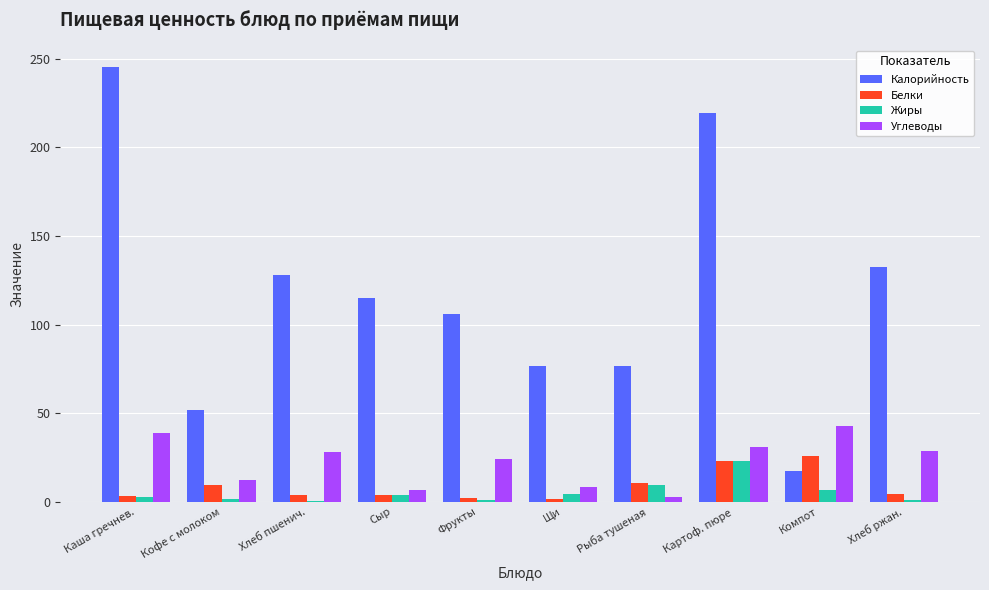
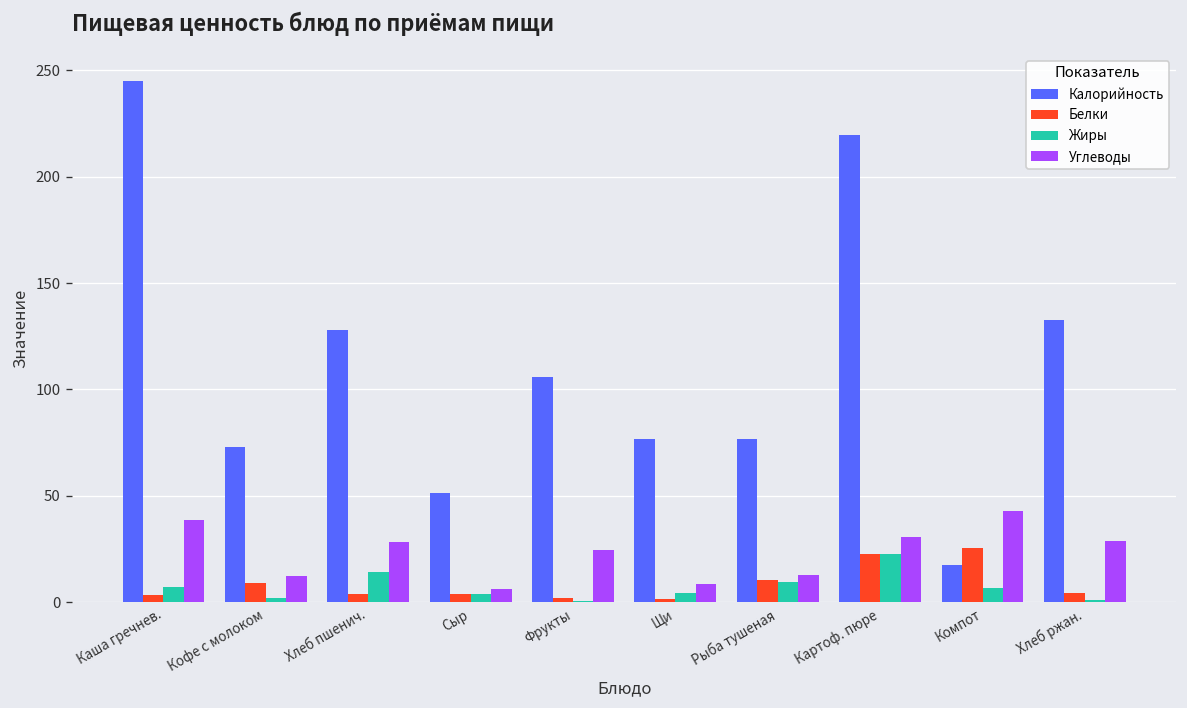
  {
    "Калорийность": {
      "Каша гречнев.": 245,
-     "Кофе с молоком": 52,
+     "Кофе с молоком": 73,
      "Хлеб пшенич.": 128,
-     "Сыр": 115,
+     "Сыр": 52,
      "Фрукты": 106,
      "Щи": 77,
      "Рыба тушеная": 77,
      "Картоф. пюре": 219,
      "Компот": 17,
      "Хлеб ржан.": 133
    },
    "Белки": {
      "Каша гречнев.": 3,
      "Кофе с молоком": 9,
      "Хлеб пшенич.": 4,
      "Сыр": 4,
      "Фрукты": 2,
      "Щи": 2,
      "Рыба тушеная": 10,
      "Картоф. пюре": 23,
      "Компот": 26,
      "Хлеб ржан.": 5
    },
    "Жиры": {
-     "Каша гречнев.": 3,
+     "Каша гречнев.": 7,
      "Кофе с молоком": 2,
-     "Хлеб пшенич.": 0,
+     "Хлеб пшенич.": 14,
      "Сыр": 4,
      "Щи": 4,
      "Рыба тушеная": 10,
      "Картоф. пюре": 23,
      "Компот": 7
    },
    "Углеводы": {
      "Каша гречнев.": 39,
      "Кофе с молоком": 12,
      "Хлеб пшенич.": 28,
      "Сыр": 6,
      "Фрукты": 24,
      "Щи": 8,
-     "Рыба тушеная": 3,
+     "Рыба тушеная": 13,
      "Картоф. пюре": 31,
      "Компот": 43,
      "Хлеб ржан.": 29
    }
  }
